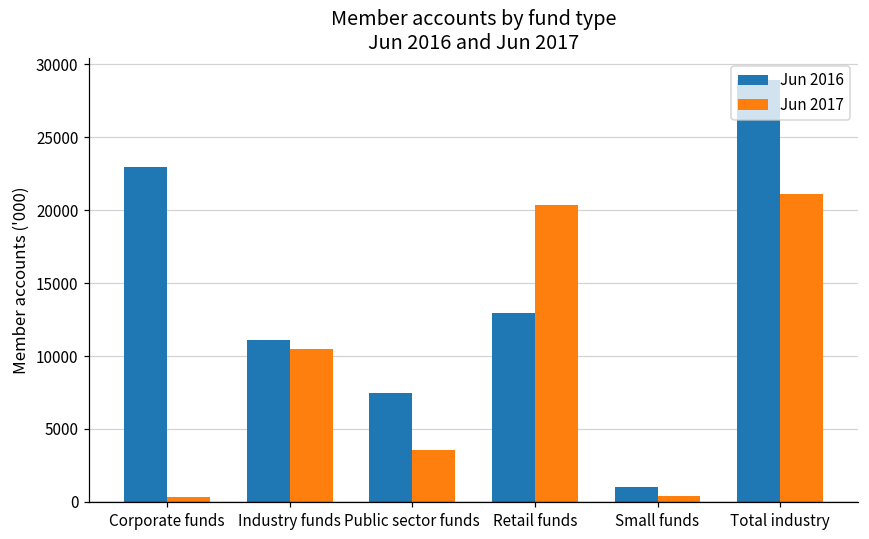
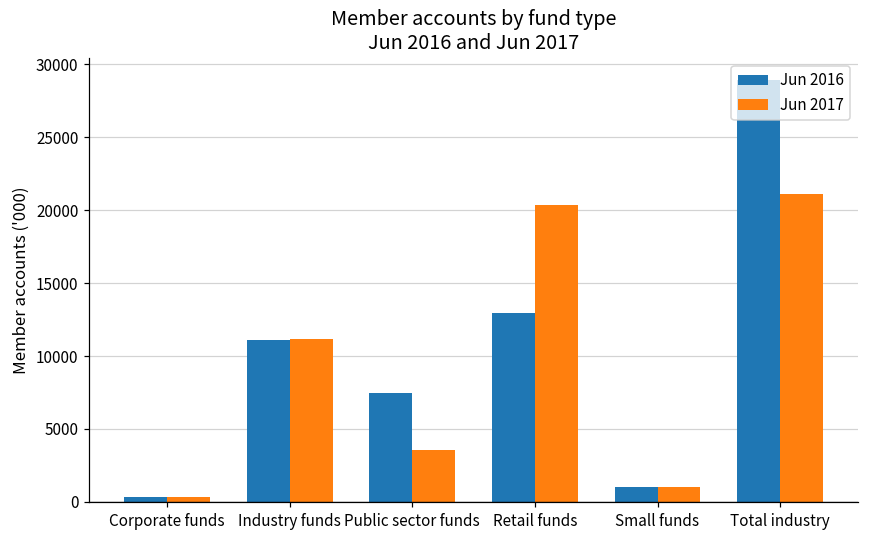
  {
    "Jun 2016": {
-     "Corporate funds": 22900,
+     "Corporate funds": 300,
      "Industry funds": 11100,
      "Public sector funds": 7500,
      "Retail funds": 13000,
      "Small funds": 1000
    },
    "Jun 2017": {
      "Corporate funds": 300,
-     "Industry funds": 10500,
+     "Industry funds": 11100,
      "Public sector funds": 3600,
      "Retail funds": 20400,
-     "Small funds": 400,
+     "Small funds": 1100,
      "Total industry": 21100
    }
  }
